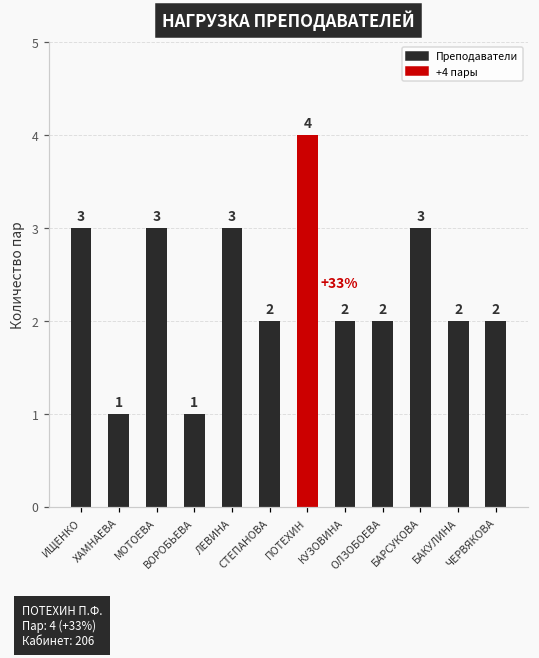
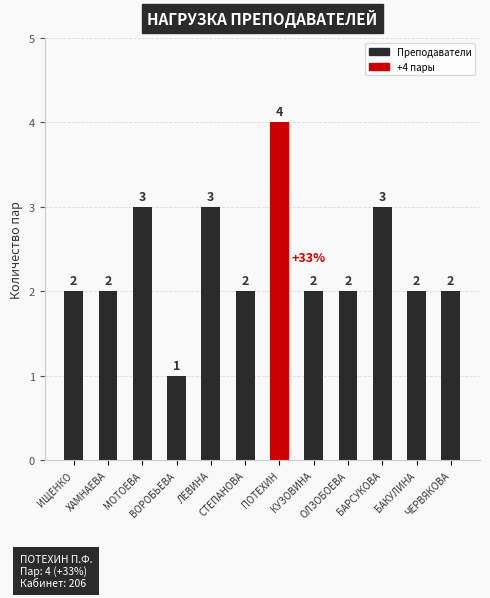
  {
-   "ИЩЕНКО": 3,
-   "ХАМНАЕВА": 1,
+   "ИЩЕНКО": 2,
+   "ХАМНАЕВА": 2,
    "МОТОЕВА": 3,
    "ВОРОБЬЕВА": 1,
    "ЛЕВИНА": 3,
    "СТЕПАНОВА": 2,
    "ПОТЕХИН": 4,
    "КУЗОВИНА": 2,
    "ОЛЗОБОЕВА": 2,
    "БАРСУКОВА": 3,
    "БАКУЛИНА": 2,
    "ЧЕРВЯКОВА": 2
  }
